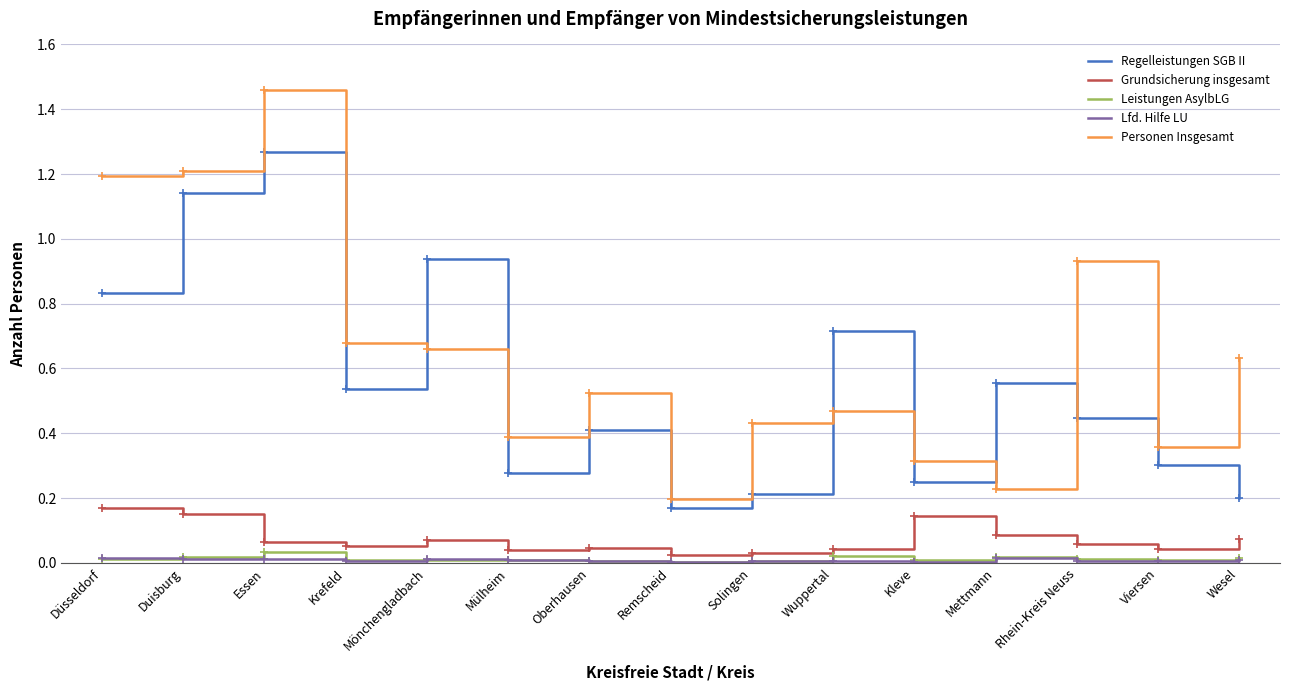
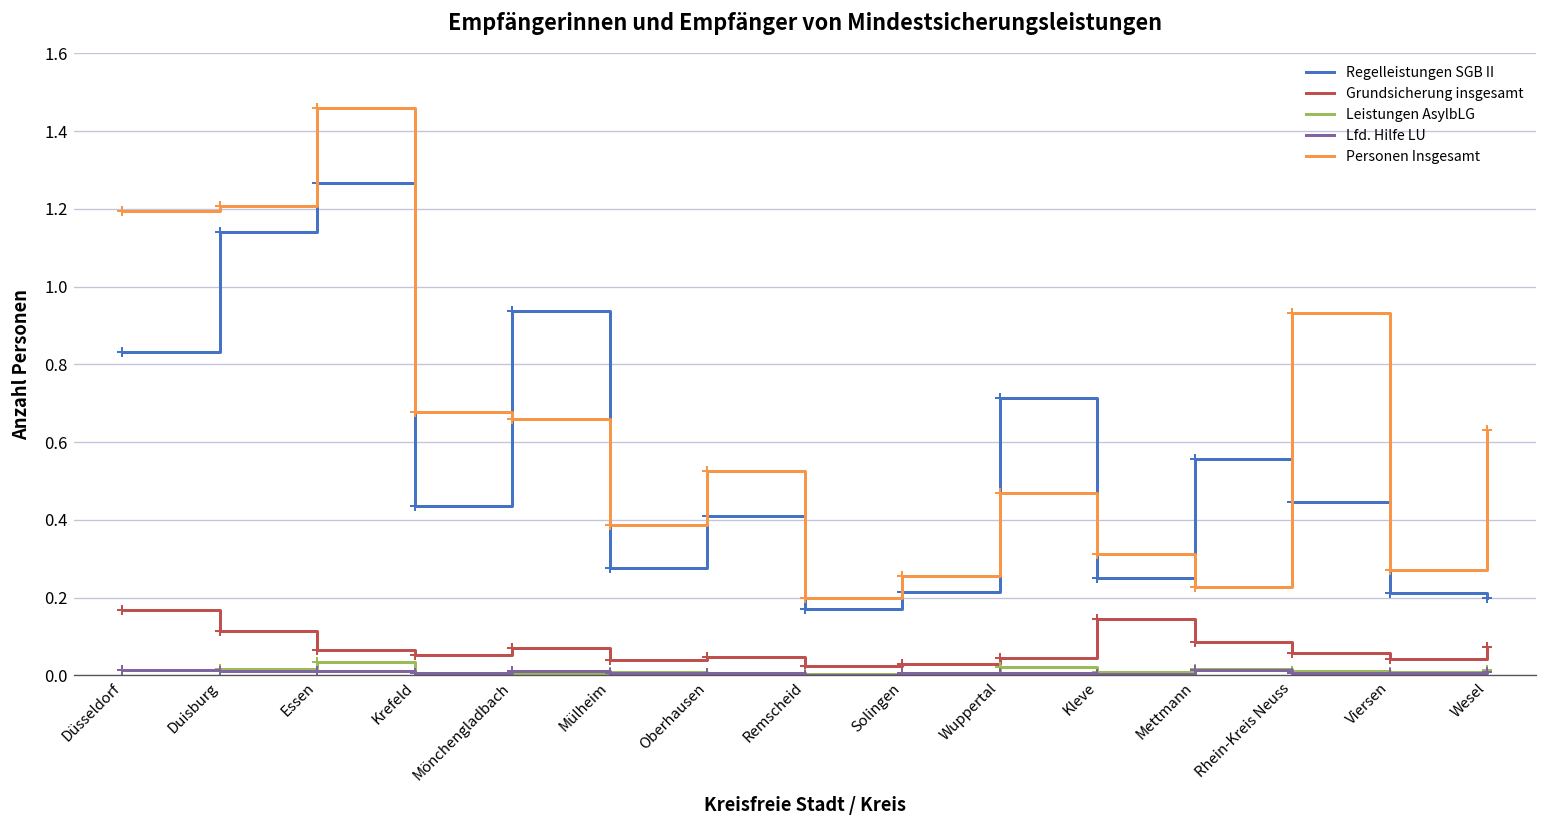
  {
    "Regelleistungen SGB II": {
      "Düsseldorf": 0.83,
      "Duisburg": 1.14,
      "Essen": 1.27,
-     "Krefeld": 0.54,
+     "Krefeld": 0.43,
      "Mönchengladbach": 0.94,
      "Mülheim": 0.28,
      "Oberhausen": 0.41,
      "Remscheid": 0.17,
      "Solingen": 0.21,
      "Wuppertal": 0.71,
      "Kleve": 0.25,
      "Mettmann": 0.56,
      "Rhein-Kreis Neuss": 0.45,
-     "Viersen": 0.30,
+     "Viersen": 0.21,
      "Wesel": 0.20
    },
    "Grundsicherung insgesamt": {
      "Düsseldorf": 0.17,
-     "Duisburg": 0.15,
+     "Duisburg": 0.11,
      "Essen": 0.06,
      "Krefeld": 0.05,
      "Mönchengladbach": 0.07,
      "Mülheim": 0.04,
      "Oberhausen": 0.05,
      "Remscheid": 0.02,
      "Solingen": 0.03,
      "Wuppertal": 0.04,
      "Kleve": 0.15,
      "Mettmann": 0.09,
      "Rhein-Kreis Neuss": 0.06,
      "Viersen": 0.04,
      "Wesel": 0.07
    },
    "Leistungen AsylbLG": {
      "Essen": 0.03,
      "Wuppertal": 0.02
    },
    "Lfd. Hilfe LU": {
      "Essen": 0.01,
      "Wuppertal": 0.01
    },
    "Personen Insgesamt": {
      "Düsseldorf": 1.19,
      "Duisburg": 1.21,
      "Essen": 1.46,
      "Krefeld": 0.68,
      "Mönchengladbach": 0.66,
      "Mülheim": 0.39,
      "Oberhausen": 0.53,
      "Remscheid": 0.20,
-     "Solingen": 0.43,
+     "Solingen": 0.25,
      "Wuppertal": 0.47,
      "Kleve": 0.31,
      "Mettmann": 0.23,
      "Rhein-Kreis Neuss": 0.93,
-     "Viersen": 0.36,
+     "Viersen": 0.27,
      "Wesel": 0.63
    }
  }
